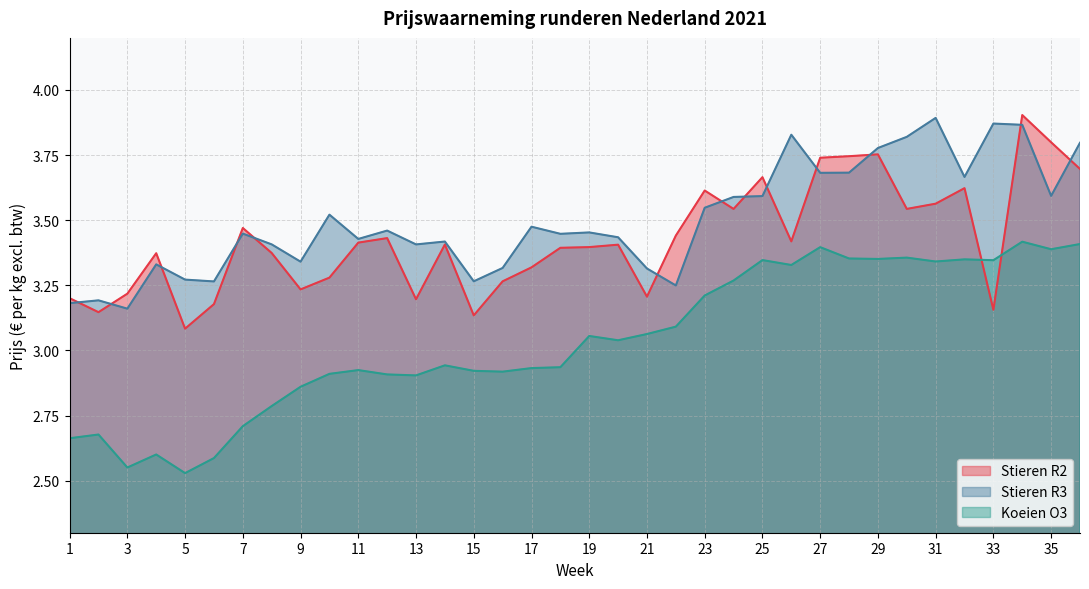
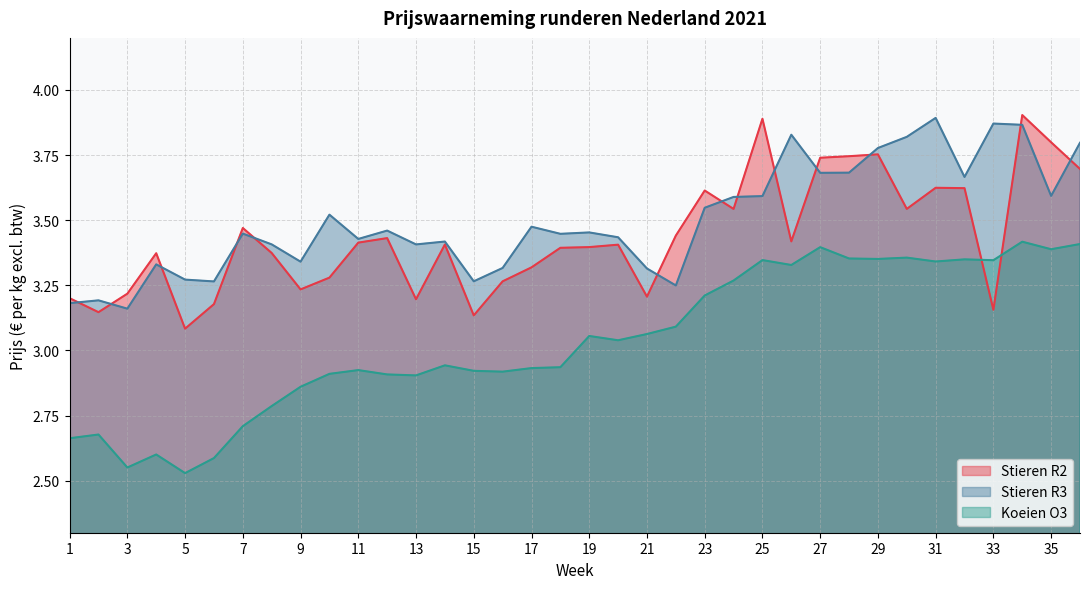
  {
    "Stieren R2": {
      "1": 3.20,
      "3": 3.22,
      "5": 3.08,
      "7": 3.47,
      "9": 3.23,
      "11": 3.41,
      "13": 3.20,
      "15": 3.13,
      "17": 3.32,
      "19": 3.40,
      "21": 3.21,
      "23": 3.61,
-     "25": 3.67,
+     "25": 3.89,
      "27": 3.74,
      "29": 3.75,
-     "31": 3.56,
+     "31": 3.62,
      "33": 3.16,
      "35": 3.80
    }
  }
